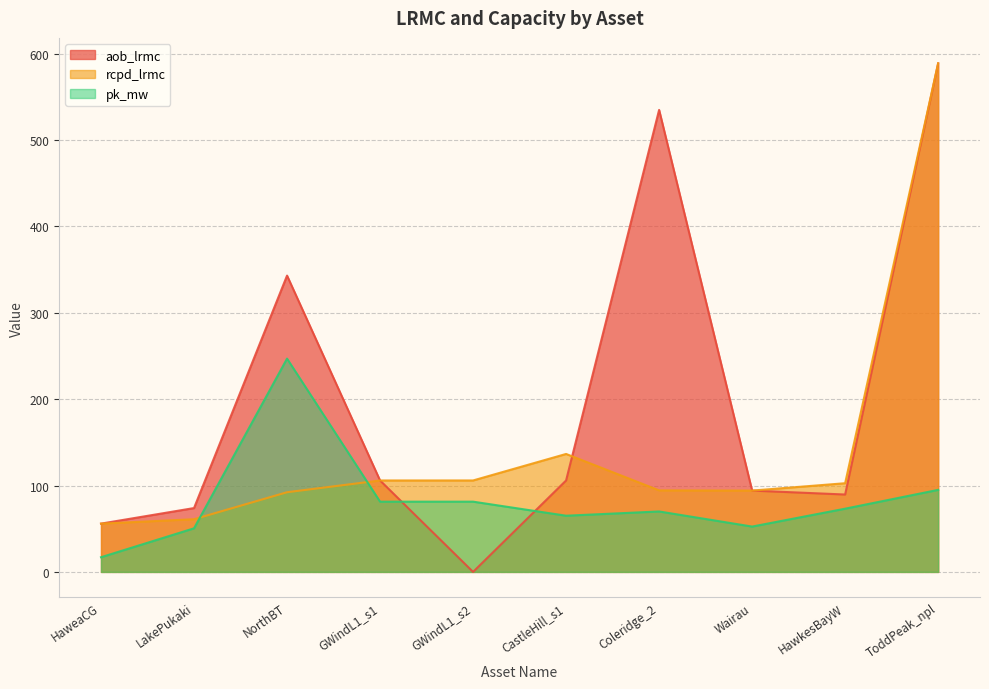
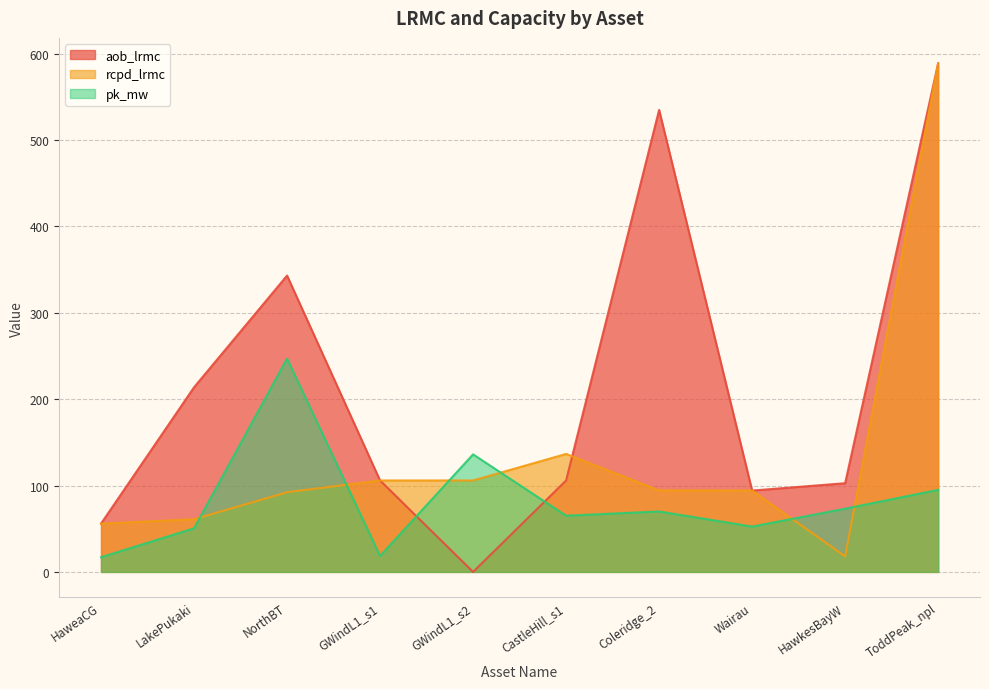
  {
    "aob_lrmc": {
-     "LakePukaki": 70,
+     "LakePukaki": 210,
      "NorthBT": 340,
      "GWindL1_s2": 0,
      "CastleHill_s1": 110,
      "Coleridge_2": 540,
-     "HawkesBayW": 90
+     "HawkesBayW": 100
    },
    "rcpd_lrmc": {
      "LakePukaki": 60,
      "NorthBT": 90,
      "GWindL1_s2": 110,
      "CastleHill_s1": 140,
      "Coleridge_2": 90,
-     "HawkesBayW": 100
+     "HawkesBayW": 20
    },
    "pk_mw": {
      "HaweaCG": 20,
      "LakePukaki": 50,
      "NorthBT": 250,
-     "GWindL1_s1": 80,
-     "GWindL1_s2": 80,
+     "GWindL1_s1": 20,
+     "GWindL1_s2": 140,
      "CastleHill_s1": 70,
      "Coleridge_2": 70,
      "Wairau": 50,
      "HawkesBayW": 70,
      "ToddPeak_npl": 100
    }
  }
